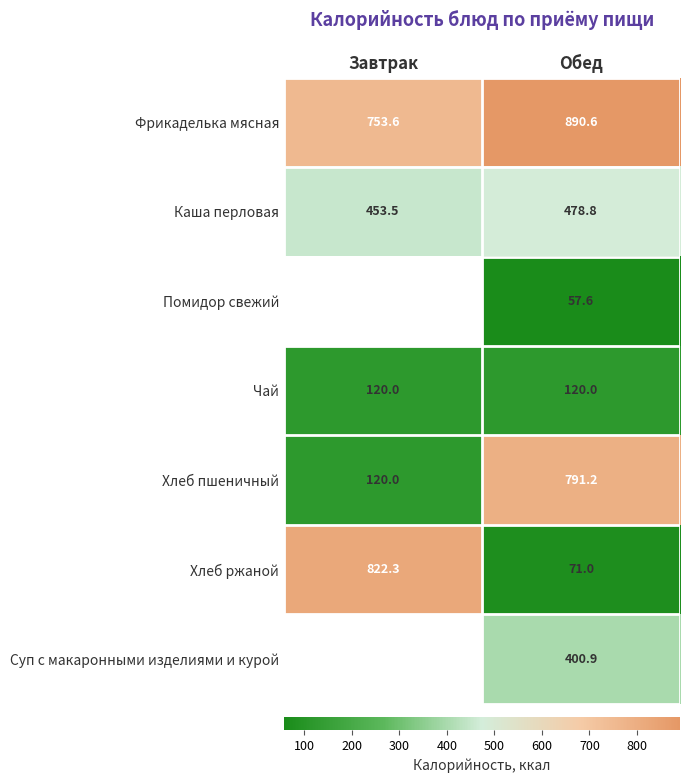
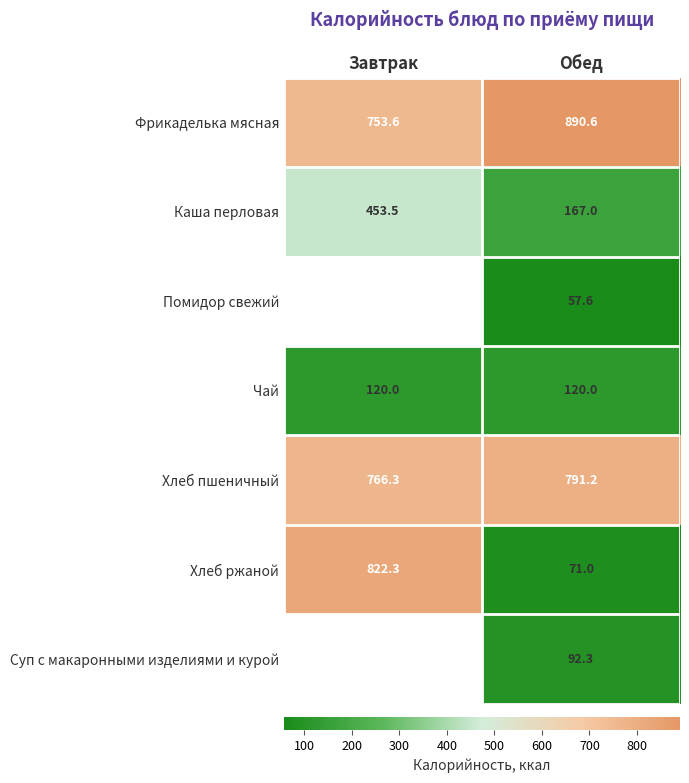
  {
    "Фрикаделька мясная": {
      "Завтрак": 753.6,
      "Обед": 890.6
    },
    "Каша перловая": {
      "Завтрак": 453.5,
-     "Обед": 478.8
+     "Обед": 167.0
    },
    "Помидор свежий": {
      "Обед": 57.6
    },
    "Чай": {
      "Завтрак": 120.0,
      "Обед": 120.0
    },
    "Хлеб пшеничный": {
-     "Завтрак": 120.0,
+     "Завтрак": 766.3,
      "Обед": 791.2
    },
    "Хлеб ржаной": {
      "Завтрак": 822.3,
      "Обед": 71.0
    },
    "Суп с макаронными изделиями и курой": {
-     "Обед": 400.9
+     "Обед": 92.3
    }
  }
